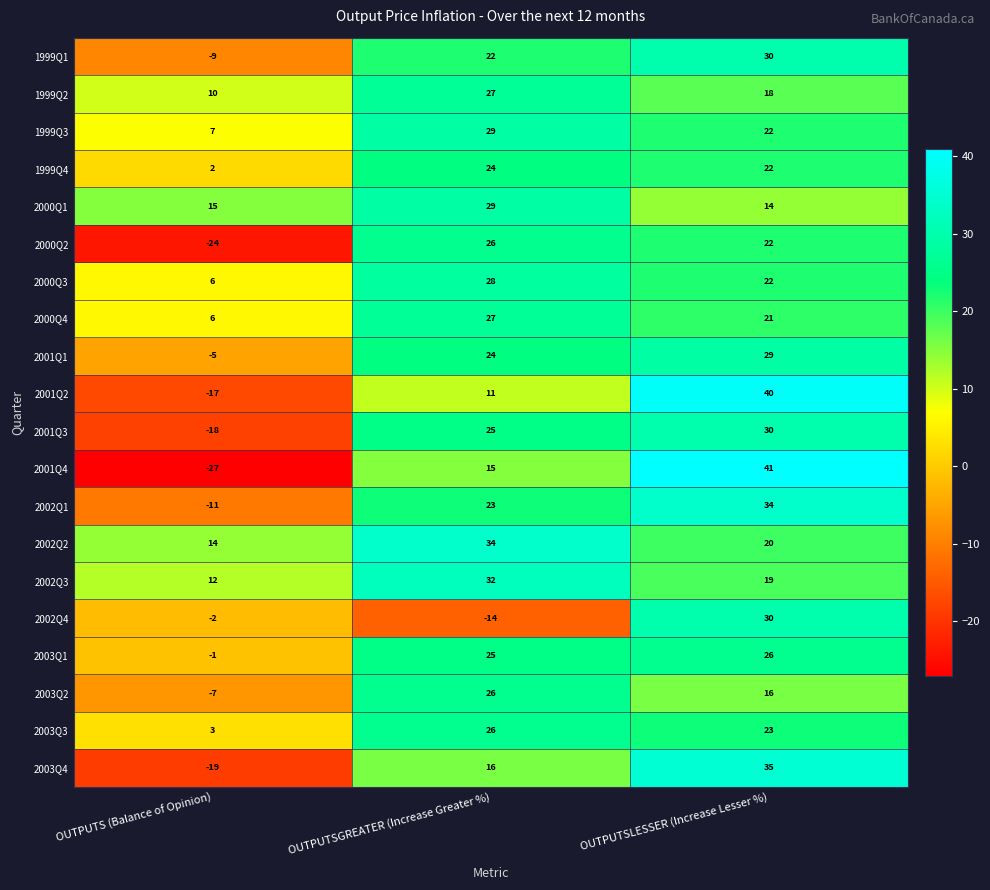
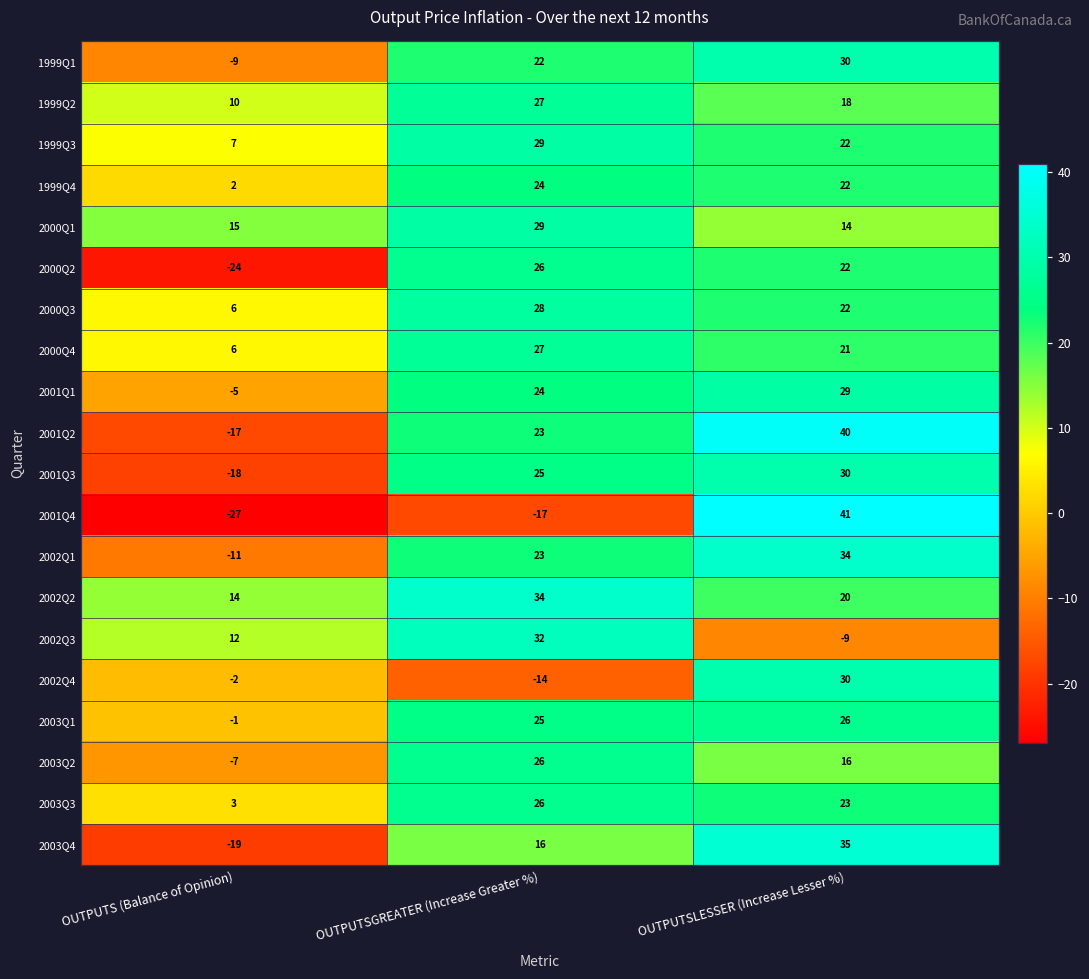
  {
    "1999Q1": {
      "OUTPUTS (Balance of Opinion)": -9,
      "OUTPUTSGREATER (Increase Greater %)": 22,
      "OUTPUTSLESSER (Increase Lesser %)": 30
    },
    "1999Q2": {
      "OUTPUTS (Balance of Opinion)": 10,
      "OUTPUTSGREATER (Increase Greater %)": 27,
      "OUTPUTSLESSER (Increase Lesser %)": 18
    },
    "1999Q3": {
      "OUTPUTS (Balance of Opinion)": 7,
      "OUTPUTSGREATER (Increase Greater %)": 29,
      "OUTPUTSLESSER (Increase Lesser %)": 22
    },
    "1999Q4": {
      "OUTPUTS (Balance of Opinion)": 2,
      "OUTPUTSGREATER (Increase Greater %)": 24,
      "OUTPUTSLESSER (Increase Lesser %)": 22
    },
    "2000Q1": {
      "OUTPUTS (Balance of Opinion)": 15,
      "OUTPUTSGREATER (Increase Greater %)": 29,
      "OUTPUTSLESSER (Increase Lesser %)": 14
    },
    "2000Q2": {
      "OUTPUTS (Balance of Opinion)": -24,
      "OUTPUTSGREATER (Increase Greater %)": 26,
      "OUTPUTSLESSER (Increase Lesser %)": 22
    },
    "2000Q3": {
      "OUTPUTS (Balance of Opinion)": 6,
      "OUTPUTSGREATER (Increase Greater %)": 28,
      "OUTPUTSLESSER (Increase Lesser %)": 22
    },
    "2000Q4": {
      "OUTPUTS (Balance of Opinion)": 6,
      "OUTPUTSGREATER (Increase Greater %)": 27,
      "OUTPUTSLESSER (Increase Lesser %)": 21
    },
    "2001Q1": {
      "OUTPUTS (Balance of Opinion)": -5,
      "OUTPUTSGREATER (Increase Greater %)": 24,
      "OUTPUTSLESSER (Increase Lesser %)": 29
    },
    "2001Q2": {
      "OUTPUTS (Balance of Opinion)": -17,
-     "OUTPUTSGREATER (Increase Greater %)": 11,
+     "OUTPUTSGREATER (Increase Greater %)": 23,
      "OUTPUTSLESSER (Increase Lesser %)": 40
    },
    "2001Q3": {
      "OUTPUTS (Balance of Opinion)": -18,
      "OUTPUTSGREATER (Increase Greater %)": 25,
      "OUTPUTSLESSER (Increase Lesser %)": 30
    },
    "2001Q4": {
      "OUTPUTS (Balance of Opinion)": -27,
-     "OUTPUTSGREATER (Increase Greater %)": 15,
+     "OUTPUTSGREATER (Increase Greater %)": -17,
      "OUTPUTSLESSER (Increase Lesser %)": 41
    },
    "2002Q1": {
      "OUTPUTS (Balance of Opinion)": -11,
      "OUTPUTSGREATER (Increase Greater %)": 23,
      "OUTPUTSLESSER (Increase Lesser %)": 34
    },
    "2002Q2": {
      "OUTPUTS (Balance of Opinion)": 14,
      "OUTPUTSGREATER (Increase Greater %)": 34,
      "OUTPUTSLESSER (Increase Lesser %)": 20
    },
    "2002Q3": {
      "OUTPUTS (Balance of Opinion)": 12,
      "OUTPUTSGREATER (Increase Greater %)": 32,
-     "OUTPUTSLESSER (Increase Lesser %)": 19
+     "OUTPUTSLESSER (Increase Lesser %)": -9
    },
    "2002Q4": {
      "OUTPUTS (Balance of Opinion)": -2,
      "OUTPUTSGREATER (Increase Greater %)": -14,
      "OUTPUTSLESSER (Increase Lesser %)": 30
    },
    "2003Q1": {
      "OUTPUTS (Balance of Opinion)": -1,
      "OUTPUTSGREATER (Increase Greater %)": 25,
      "OUTPUTSLESSER (Increase Lesser %)": 26
    },
    "2003Q2": {
      "OUTPUTS (Balance of Opinion)": -7,
      "OUTPUTSGREATER (Increase Greater %)": 26,
      "OUTPUTSLESSER (Increase Lesser %)": 16
    },
    "2003Q3": {
      "OUTPUTS (Balance of Opinion)": 3,
      "OUTPUTSGREATER (Increase Greater %)": 26,
      "OUTPUTSLESSER (Increase Lesser %)": 23
    },
    "2003Q4": {
      "OUTPUTS (Balance of Opinion)": -19,
      "OUTPUTSGREATER (Increase Greater %)": 16,
      "OUTPUTSLESSER (Increase Lesser %)": 35
    }
  }
